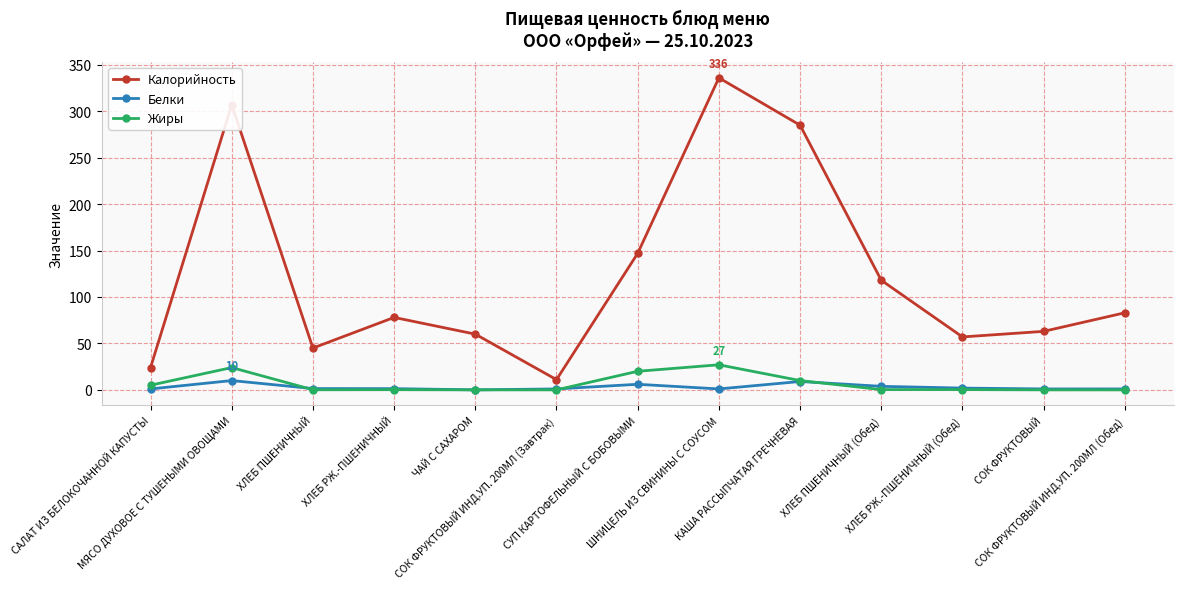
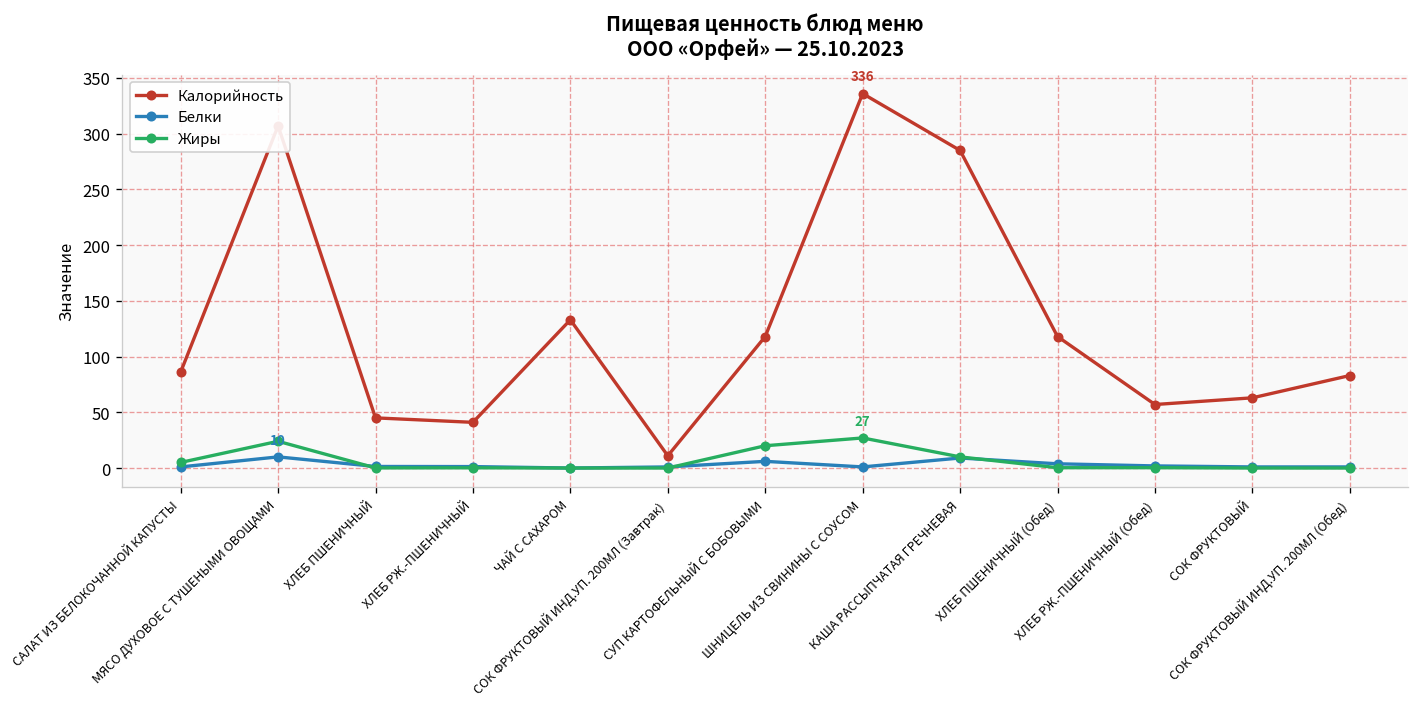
  {
    "Калорийность": {
-     "САЛАТ ИЗ БЕЛОКОЧАННОЙ КАПУСТЫ": 20,
+     "САЛАТ ИЗ БЕЛОКОЧАННОЙ КАПУСТЫ": 90,
      "ХЛЕБ ПШЕНИЧНЫЙ": 50,
-     "ХЛЕБ РЖ.-ПШЕНИЧНЫЙ": 80,
-     "ЧАЙ С САХАРОМ": 60,
+     "ХЛЕБ РЖ.-ПШЕНИЧНЫЙ": 40,
+     "ЧАЙ С САХАРОМ": 130,
      "СОК ФРУКТОВЫЙ ИНД.УП. 200МЛ (Завтрак)": 10,
-     "СУП КАРТОФЕЛЬНЫЙ С БОБОВЫМИ": 150,
+     "СУП КАРТОФЕЛЬНЫЙ С БОБОВЫМИ": 120,
      "КАША РАССЫПЧАТАЯ ГРЕЧНЕВАЯ": 290,
      "ХЛЕБ ПШЕНИЧНЫЙ (Обед)": 120,
      "ХЛЕБ РЖ.-ПШЕНИЧНЫЙ (Обед)": 60,
      "СОК ФРУКТОВЫЙ": 60,
      "СОК ФРУКТОВЫЙ ИНД.УП. 200МЛ (Обед)": 80
    },
    "Белки": {
      "САЛАТ ИЗ БЕЛОКОЧАННОЙ КАПУСТЫ": 0,
      "СУП КАРТОФЕЛЬНЫЙ С БОБОВЫМИ": 10,
      "ШНИЦЕЛЬ ИЗ СВИНИНЫ С СОУСОМ": 0,
      "ХЛЕБ ПШЕНИЧНЫЙ (Обед)": 0
    },
    "Жиры": {
      "ШНИЦЕЛЬ ИЗ СВИНИНЫ С СОУСОМ": 27
    }
  }
